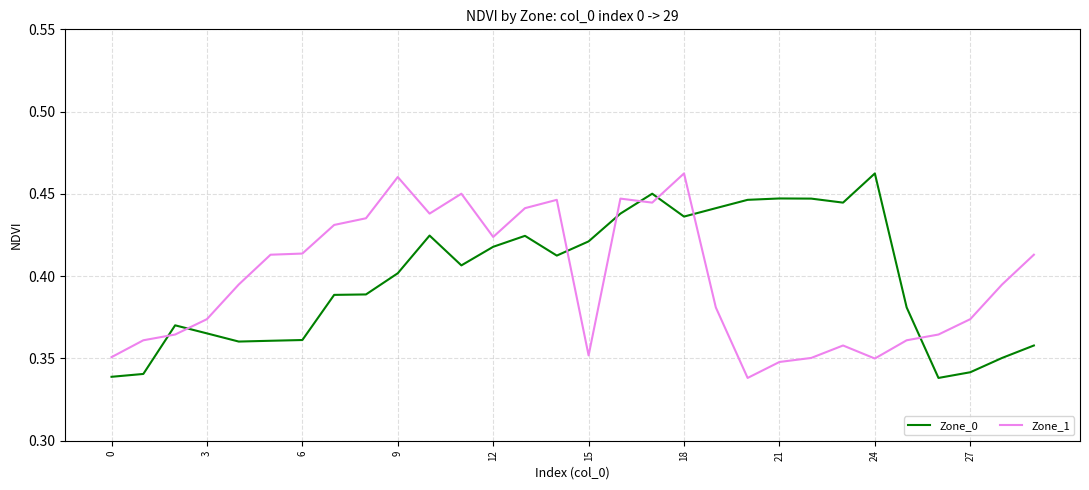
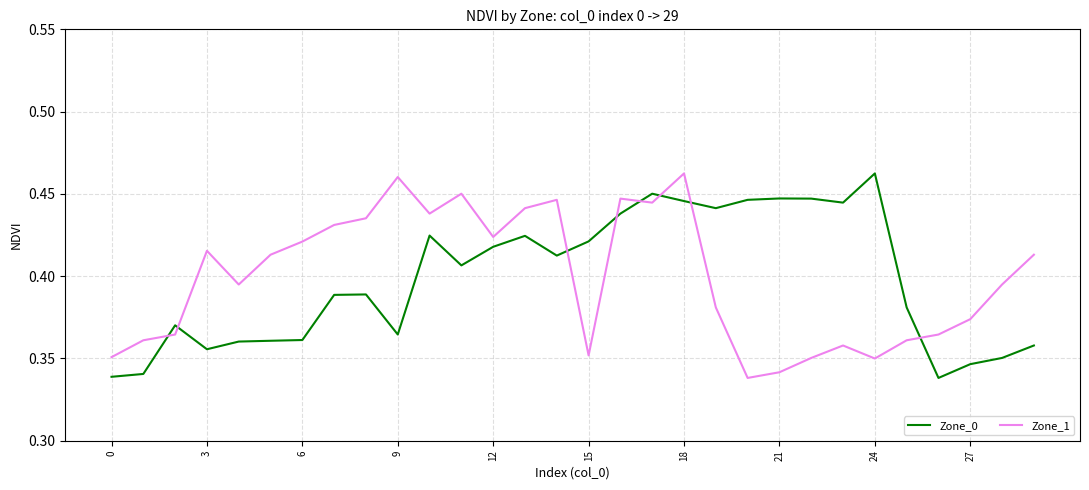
  {
    "Zone_0": {
      "0": 0.339,
-     "3": 0.365,
+     "3": 0.356,
      "6": 0.361,
-     "9": 0.402,
+     "9": 0.365,
      "12": 0.418,
      "15": 0.421,
-     "18": 0.436,
+     "18": 0.446,
      "21": 0.447,
      "24": 0.462,
-     "27": 0.342
+     "27": 0.347
    },
    "Zone_1": {
      "0": 0.351,
-     "3": 0.374,
-     "6": 0.414,
+     "3": 0.415,
+     "6": 0.421,
      "9": 0.460,
      "12": 0.424,
      "15": 0.352,
      "18": 0.462,
-     "21": 0.348,
+     "21": 0.342,
      "24": 0.350,
      "27": 0.374
    }
  }
